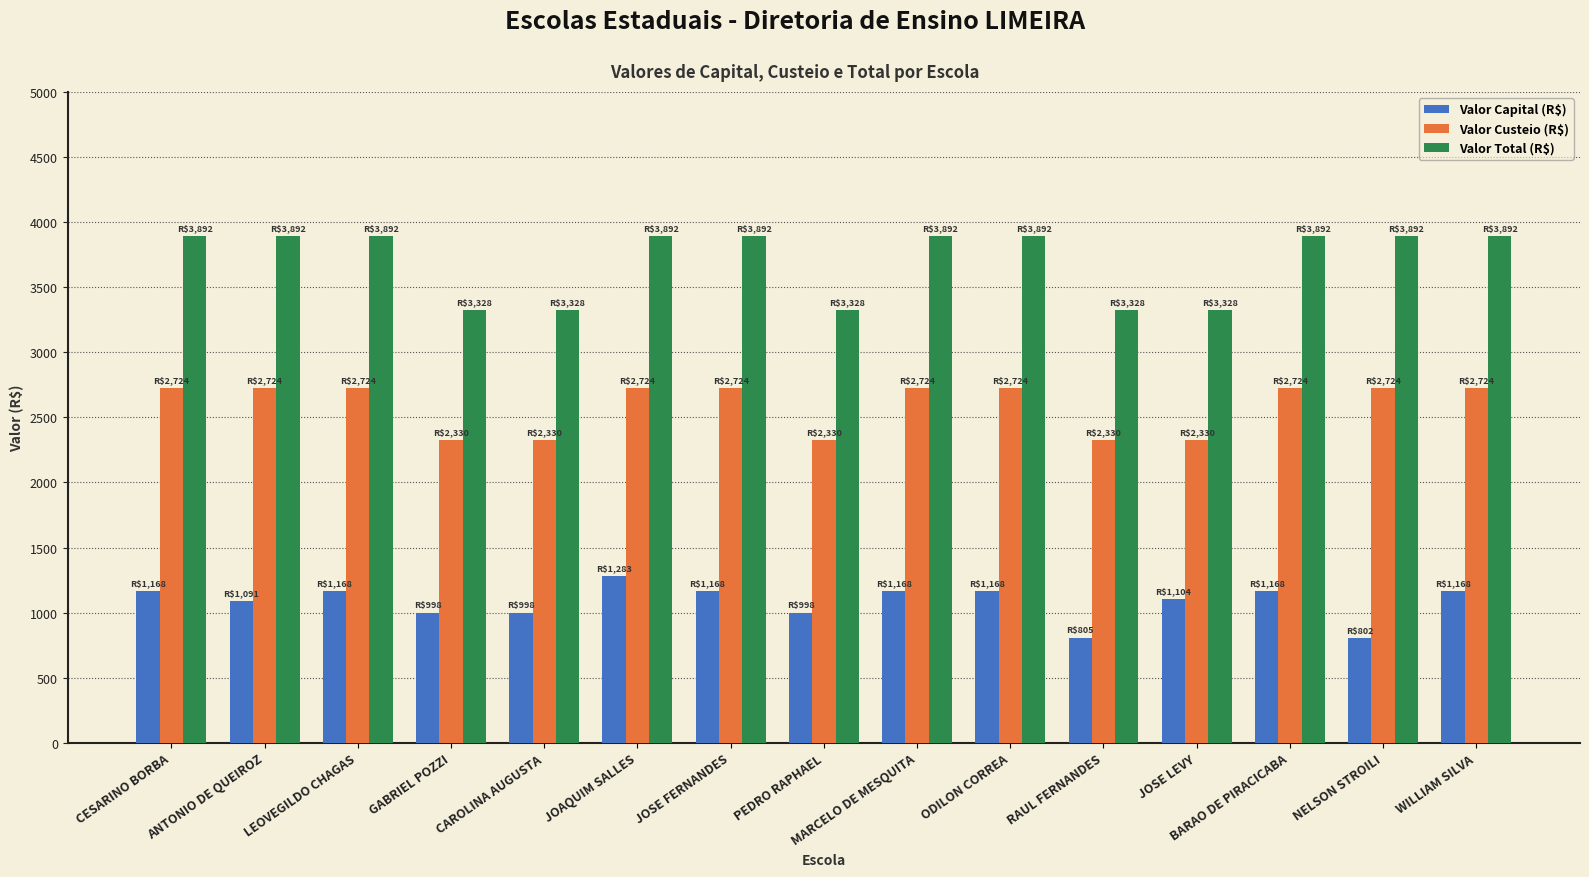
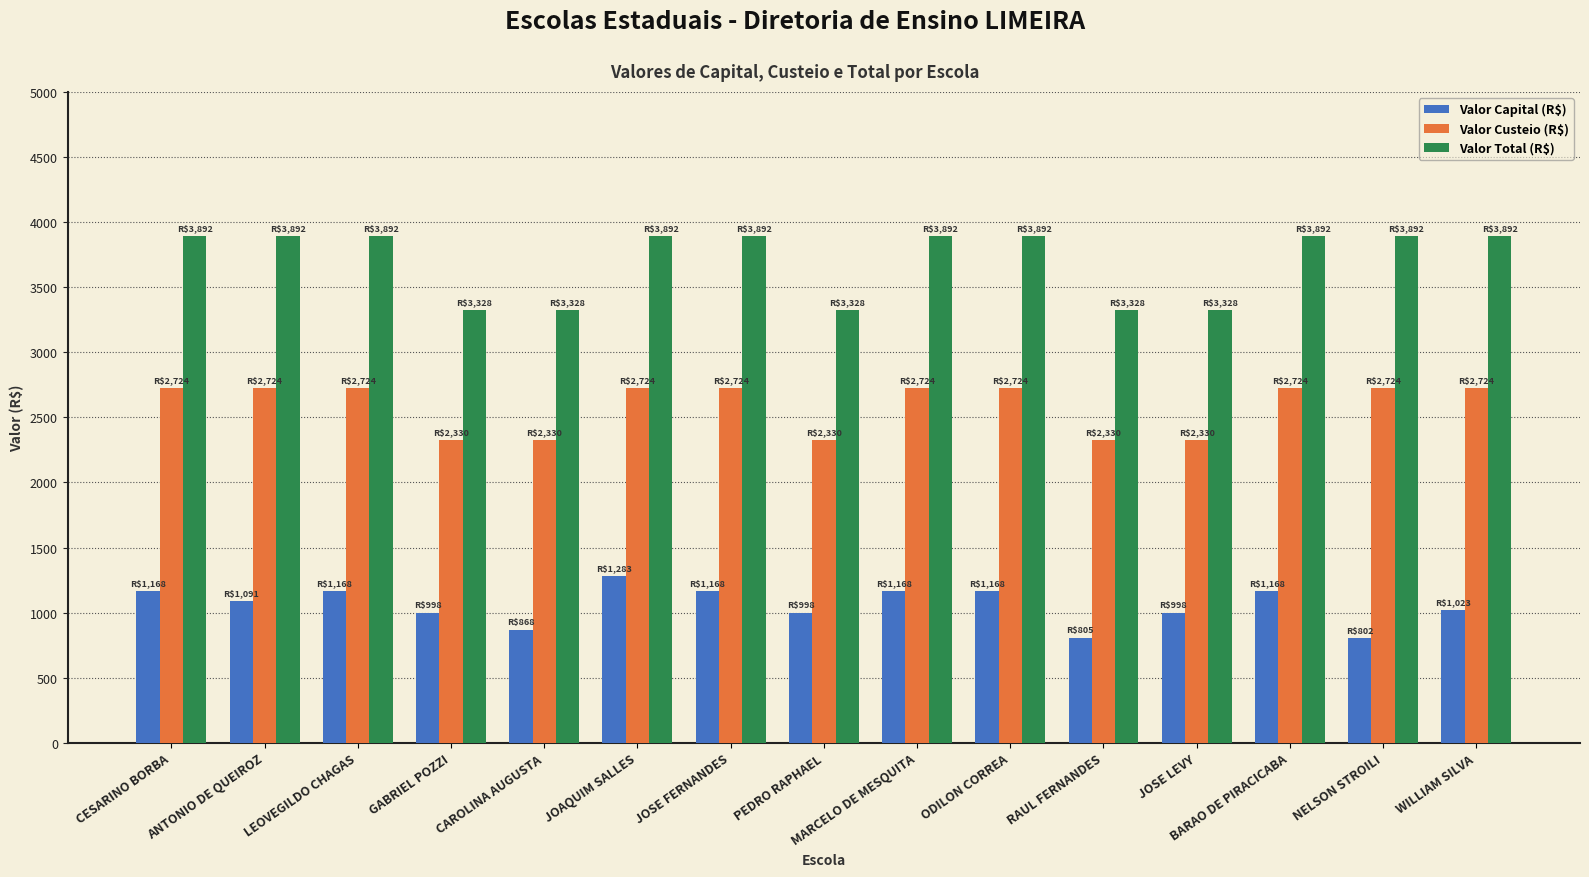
  {
    "Valor Capital (R$)": {
      "CESARINO BORBA": "$1,168",
      "ANTONIO DE QUEIROZ": "$1,091",
      "LEOVEGILDO CHAGAS": "$1,168",
      "GABRIEL POZZI": "$998",
-     "CAROLINA AUGUSTA": "$998",
+     "CAROLINA AUGUSTA": "$868",
      "JOAQUIM SALLES": "$1,283",
      "JOSE FERNANDES": "$1,168",
      "PEDRO RAPHAEL": "$998",
      "MARCELO DE MESQUITA": "$1,168",
      "ODILON CORREA": "$1,168",
      "RAUL FERNANDES": "$805",
-     "JOSE LEVY": "$1,104",
+     "JOSE LEVY": "$998",
      "BARAO DE PIRACICABA": "$1,168",
      "NELSON STROILI": "$802",
-     "WILLIAM SILVA": "$1,168"
+     "WILLIAM SILVA": "$1,023"
    },
    "Valor Custeio (R$)": {
      "CESARINO BORBA": "$2,724",
      "ANTONIO DE QUEIROZ": "$2,724",
      "LEOVEGILDO CHAGAS": "$2,724",
      "GABRIEL POZZI": "$2,330",
      "CAROLINA AUGUSTA": "$2,330",
      "JOAQUIM SALLES": "$2,724",
      "JOSE FERNANDES": "$2,724",
      "PEDRO RAPHAEL": "$2,330",
      "MARCELO DE MESQUITA": "$2,724",
      "ODILON CORREA": "$2,724",
      "RAUL FERNANDES": "$2,330",
      "JOSE LEVY": "$2,330",
      "BARAO DE PIRACICABA": "$2,724",
      "NELSON STROILI": "$2,724",
      "WILLIAM SILVA": "$2,724"
    },
    "Valor Total (R$)": {
      "CESARINO BORBA": "$3,892",
      "ANTONIO DE QUEIROZ": "$3,892",
      "LEOVEGILDO CHAGAS": "$3,892",
      "GABRIEL POZZI": "$3,328",
      "CAROLINA AUGUSTA": "$3,328",
      "JOAQUIM SALLES": "$3,892",
      "JOSE FERNANDES": "$3,892",
      "PEDRO RAPHAEL": "$3,328",
      "MARCELO DE MESQUITA": "$3,892",
      "ODILON CORREA": "$3,892",
      "RAUL FERNANDES": "$3,328",
      "JOSE LEVY": "$3,328",
      "BARAO DE PIRACICABA": "$3,892",
      "NELSON STROILI": "$3,892",
      "WILLIAM SILVA": "$3,892"
    }
  }
